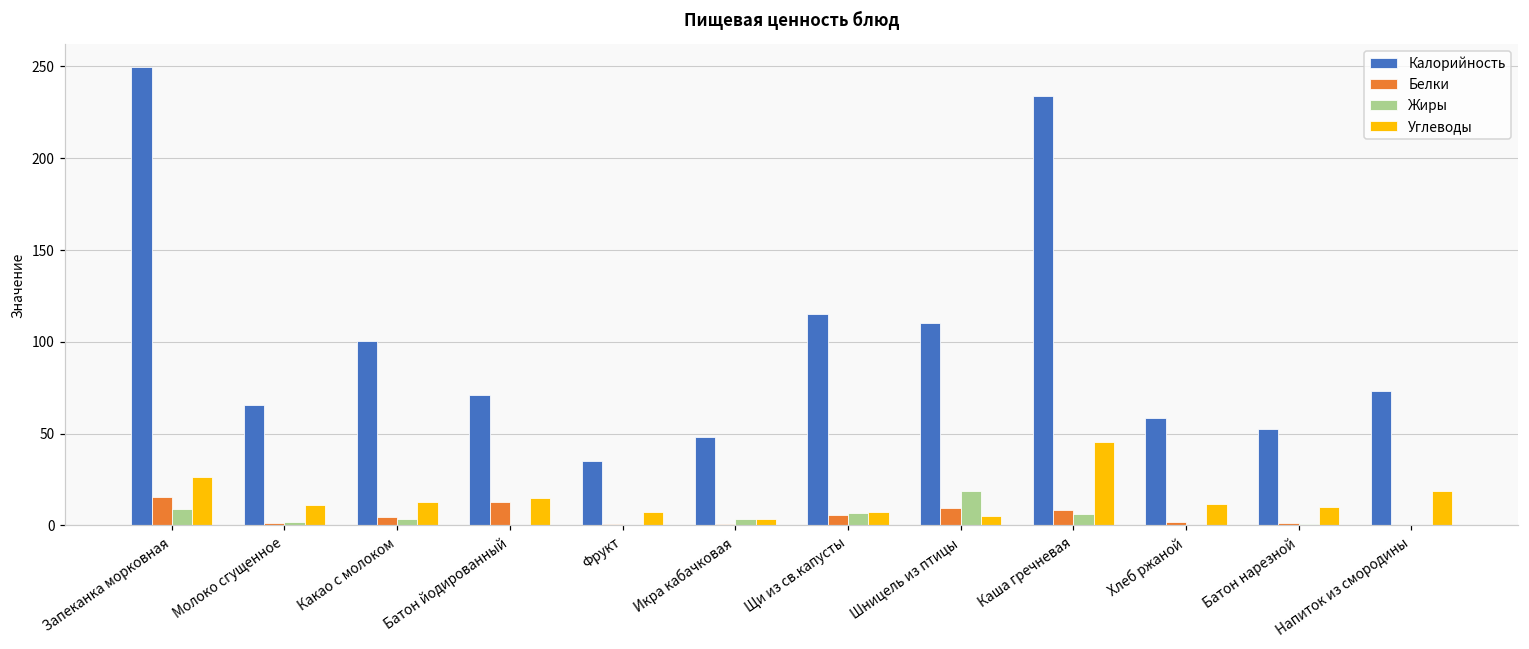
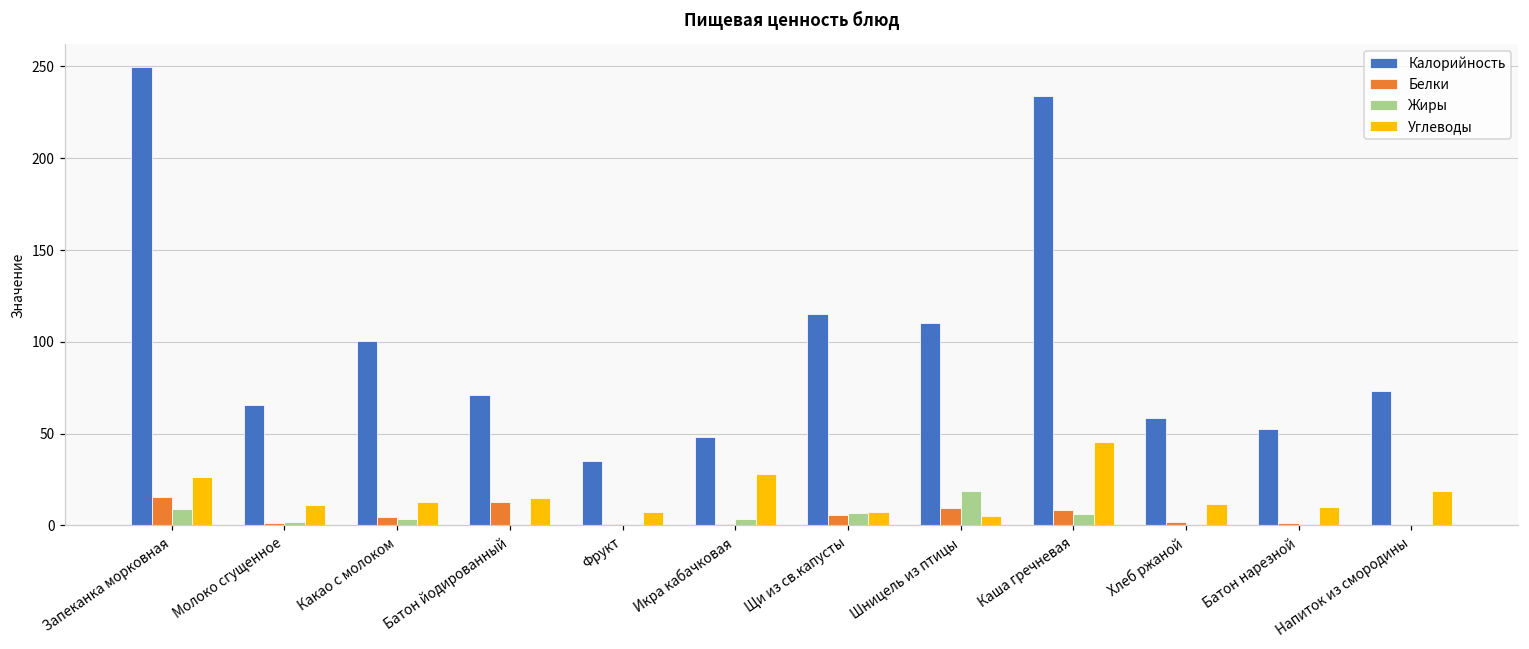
  {
    "Калорийность": {
      "Запеканка морковная": 250,
      "Молоко сгущенное": 66,
      "Какао с молоком": 100,
      "Батон йодированный": 71,
      "Фрукт": 35,
      "Икра кабачковая": 48,
      "Щи из св.капусты": 115,
      "Шницель из птицы": 110,
      "Каша гречневая": 234,
      "Хлеб ржаной": 59,
      "Батон нарезной": 52,
      "Напиток из смородины": 73
    },
    "Белки": {
      "Запеканка морковная": 16,
      "Какао с молоком": 5,
      "Батон йодированный": 13,
      "Щи из св.капусты": 6,
      "Шницель из птицы": 9,
      "Каша гречневая": 8,
      "Хлеб ржаной": 2,
      "Батон нарезной": 2
    },
    "Жиры": {
      "Запеканка морковная": 9,
      "Молоко сгущенное": 2,
      "Какао с молоком": 4,
      "Икра кабачковая": 3,
      "Щи из св.капусты": 7,
      "Шницель из птицы": 19,
      "Каша гречневая": 6
    },
    "Углеводы": {
      "Запеканка морковная": 26,
      "Молоко сгущенное": 11,
      "Какао с молоком": 13,
      "Батон йодированный": 15,
      "Фрукт": 8,
-     "Икра кабачковая": 3,
+     "Икра кабачковая": 28,
      "Щи из св.капусты": 7,
      "Шницель из птицы": 5,
      "Каша гречневая": 46,
      "Хлеб ржаной": 12,
      "Батон нарезной": 10,
      "Напиток из смородины": 19
    }
  }
